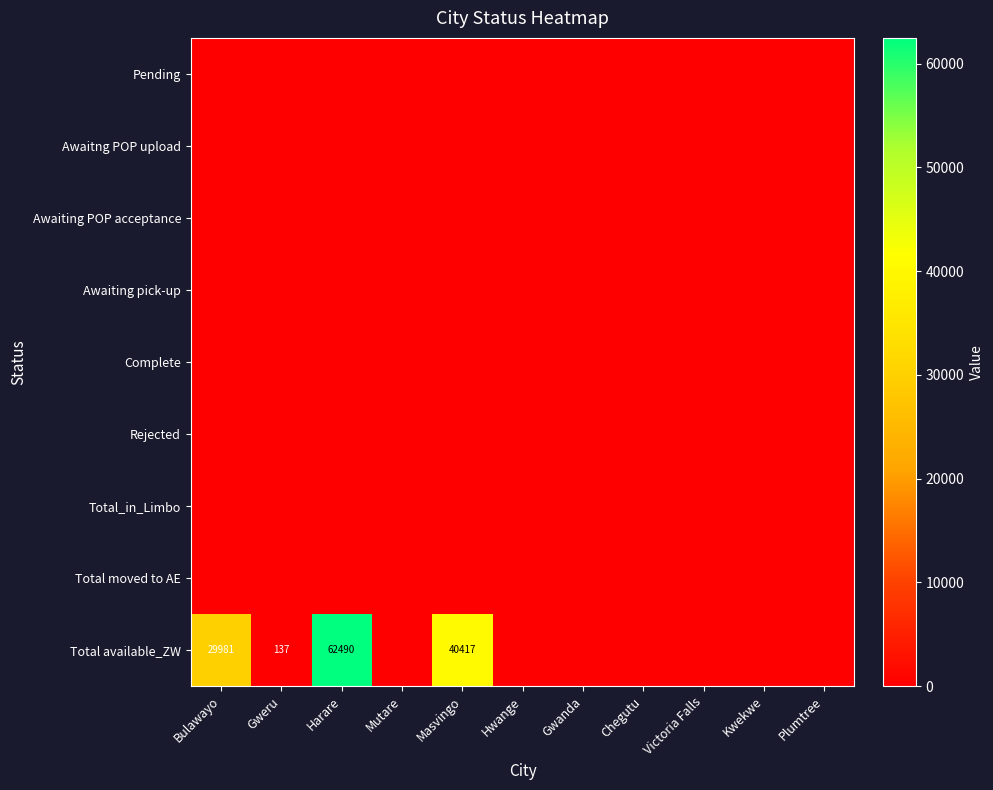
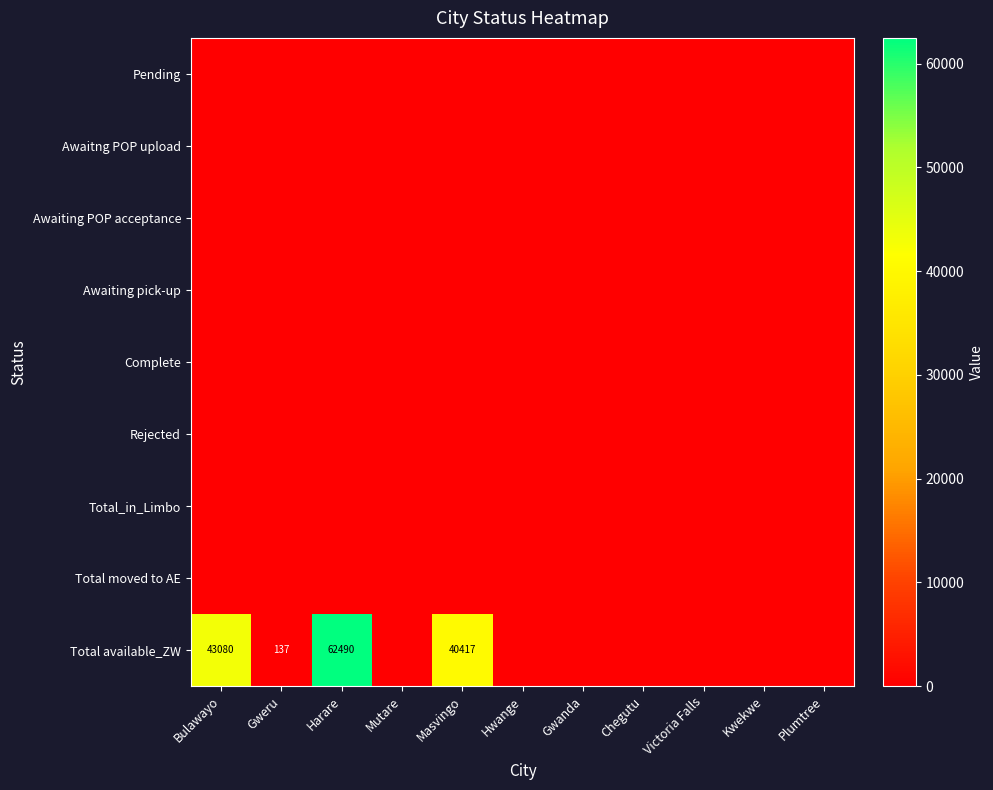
  {
    "Total available_ZW": {
-     "Bulawayo": 29981,
+     "Bulawayo": 43080,
      "Gweru": 137,
      "Harare": 62490,
      "Masvingo": 40417
    }
  }
